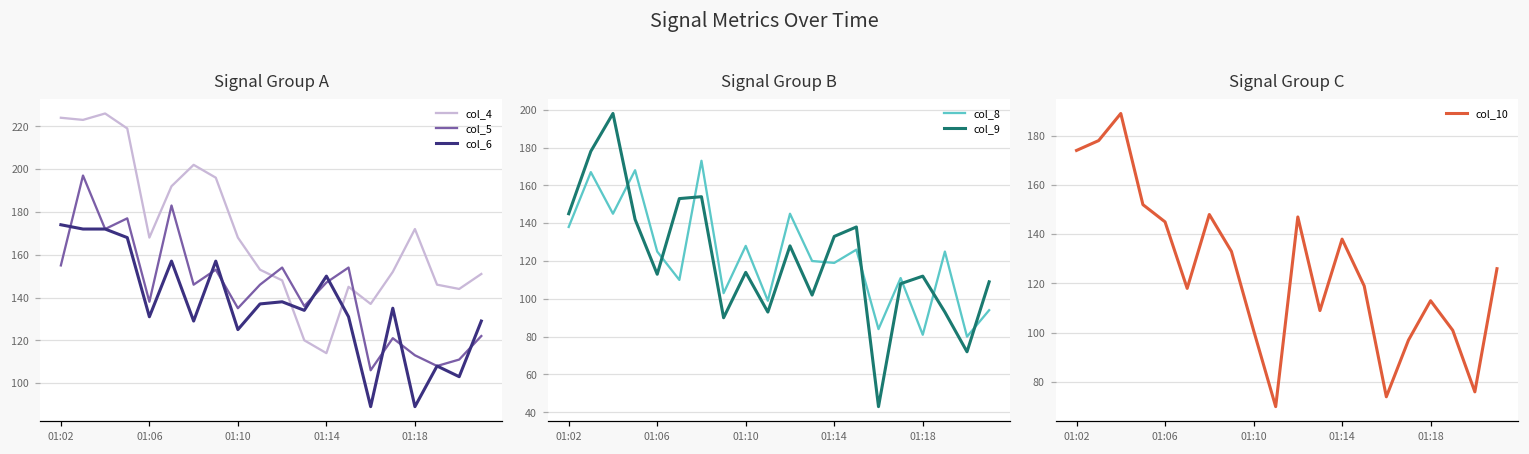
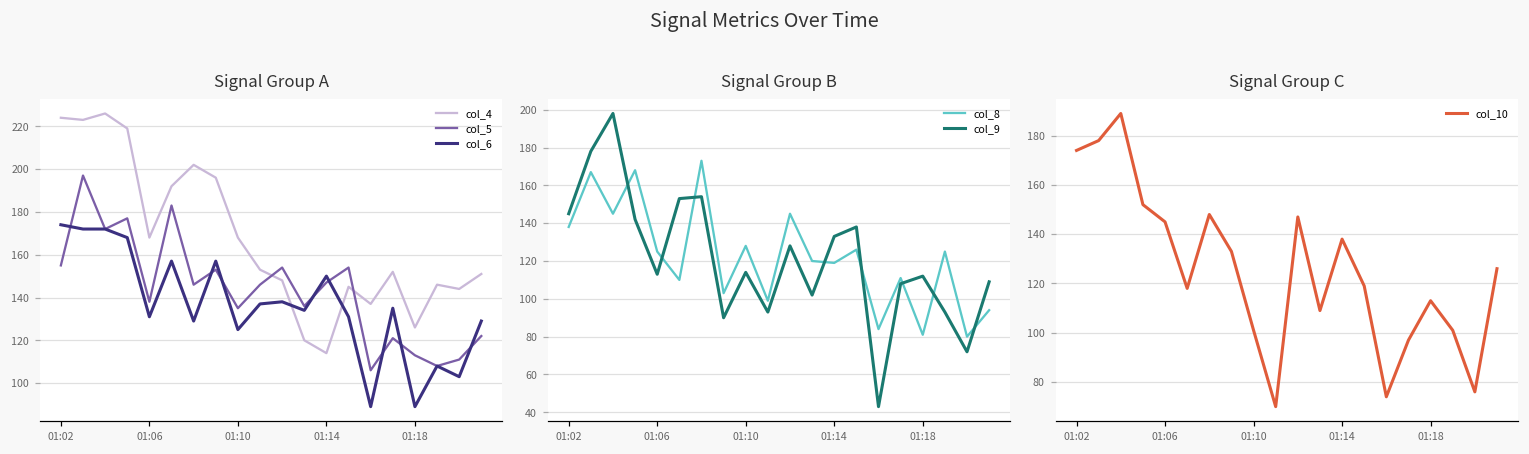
  {
    "Signal Group A": {
      "col_4": {
        "01:02": 224,
        "01:06": 168,
        "01:10": 168,
        "01:14": 114,
-       "01:18": 172
+       "01:18": 126
      },
      "col_5": {
        "01:02": 155,
        "01:06": 138,
        "01:10": 135,
        "01:14": 147,
        "01:18": 113
      },
      "col_6": {
        "01:02": 174,
        "01:06": 131,
        "01:10": 125,
        "01:14": 150,
        "01:18": 89
      }
    },
    "Signal Group B": {
      "col_8": {
        "01:02": 138,
        "01:06": 125,
        "01:10": 128,
        "01:14": 119,
        "01:18": 81
      },
      "col_9": {
        "01:02": 145,
        "01:06": 113,
        "01:10": 114,
        "01:14": 133,
        "01:18": 112
      }
    },
    "Signal Group C": {
      "01:02": 174,
      "01:06": 145,
      "01:10": 101,
      "01:14": 138,
      "01:18": 113
    }
  }
